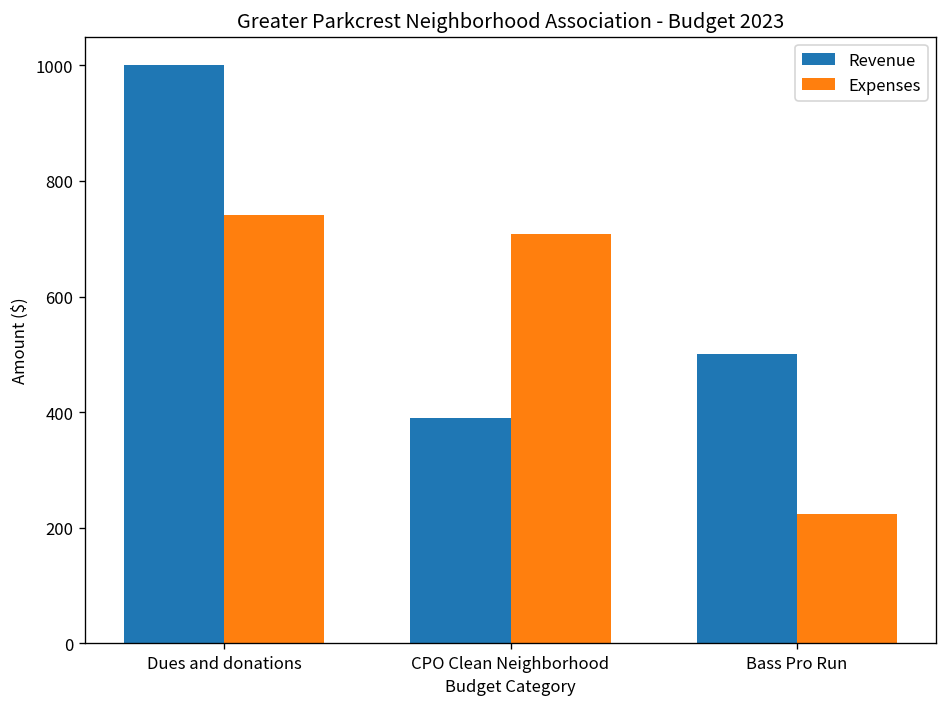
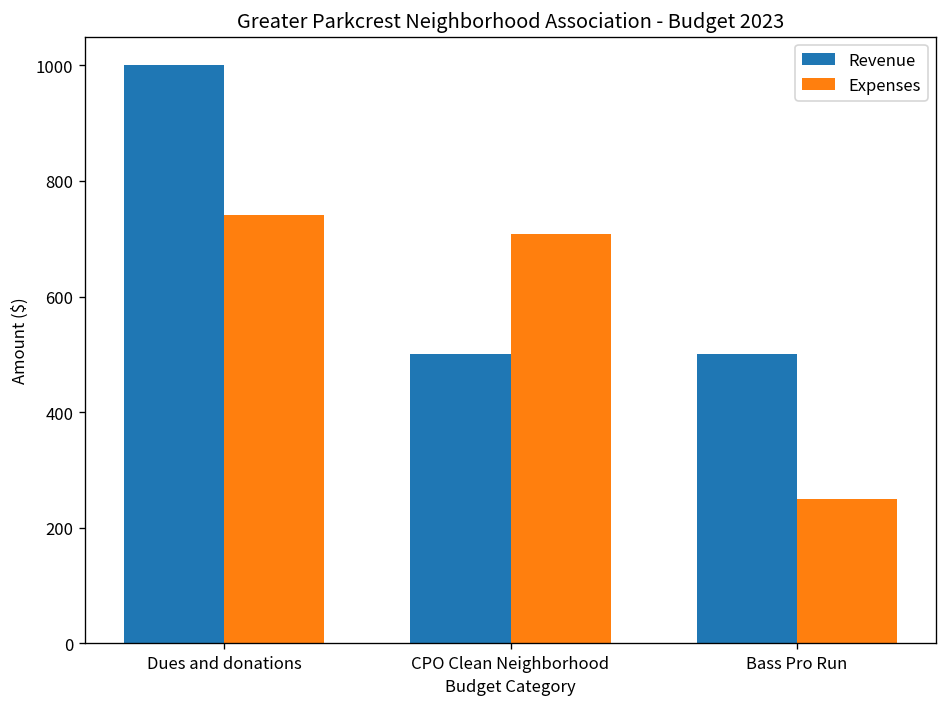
  {
    "Revenue": {
      "Dues and donations": 1000,
-     "CPO Clean Neighborhood": 390,
+     "CPO Clean Neighborhood": 500,
      "Bass Pro Run": 500
    },
    "Expenses": {
      "Dues and donations": 740,
      "CPO Clean Neighborhood": 710,
-     "Bass Pro Run": 220
+     "Bass Pro Run": 250
    }
  }
